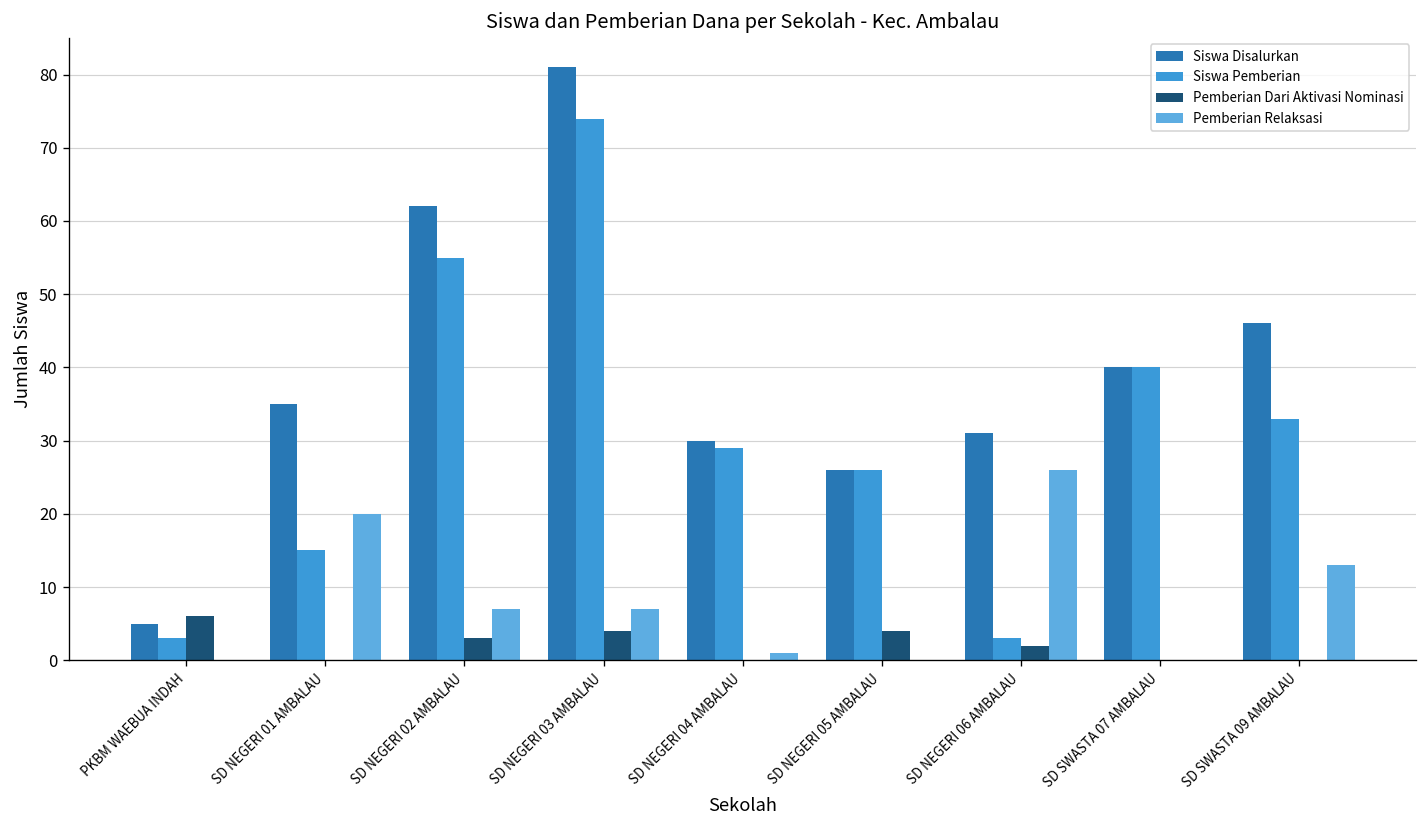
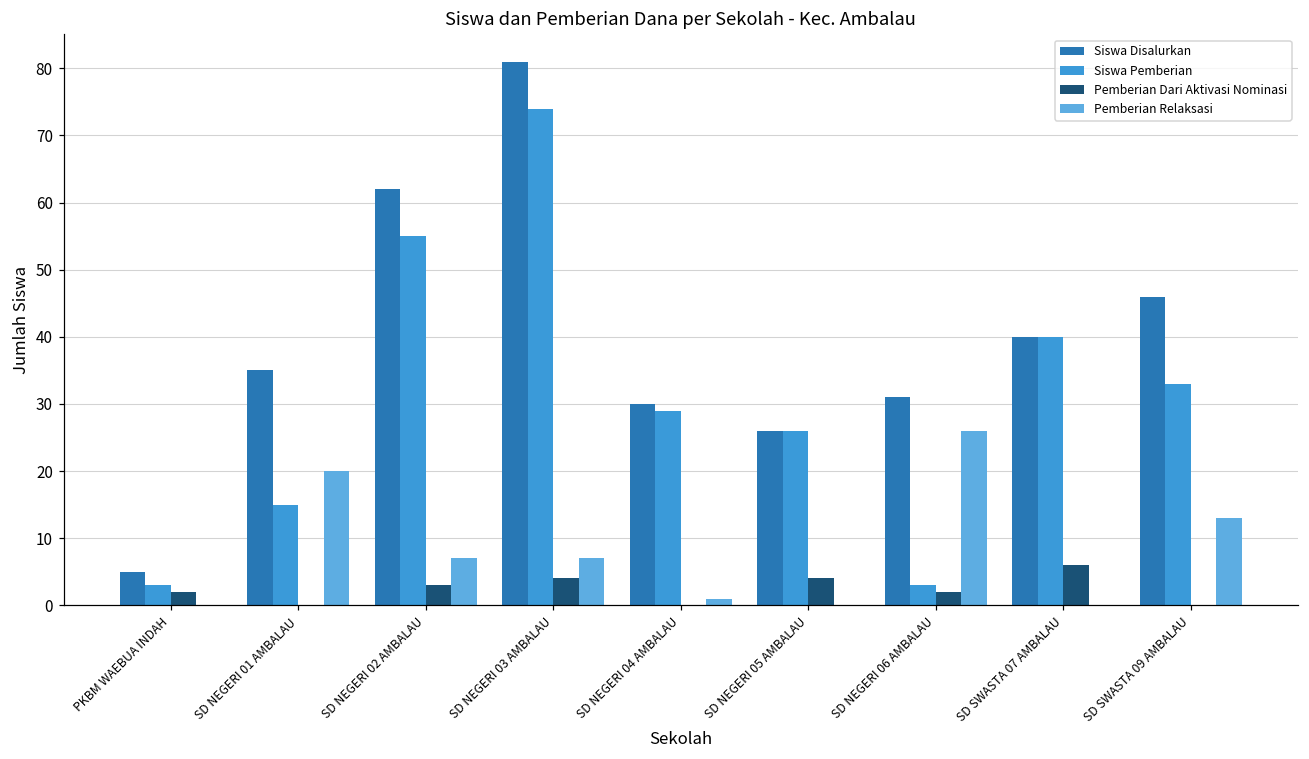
  {
    "Pemberian Dari Aktivasi Nominasi": {
-     "PKBM WAEBUA INDAH": 6,
+     "PKBM WAEBUA INDAH": 2,
      "SD NEGERI 01 AMBALAU": 0,
      "SD NEGERI 02 AMBALAU": 3,
      "SD NEGERI 03 AMBALAU": 4,
      "SD NEGERI 04 AMBALAU": 0,
      "SD NEGERI 05 AMBALAU": 4,
      "SD NEGERI 06 AMBALAU": 2,
-     "SD SWASTA 07 AMBALAU": 0,
+     "SD SWASTA 07 AMBALAU": 6,
      "SD SWASTA 09 AMBALAU": 0
    }
  }
